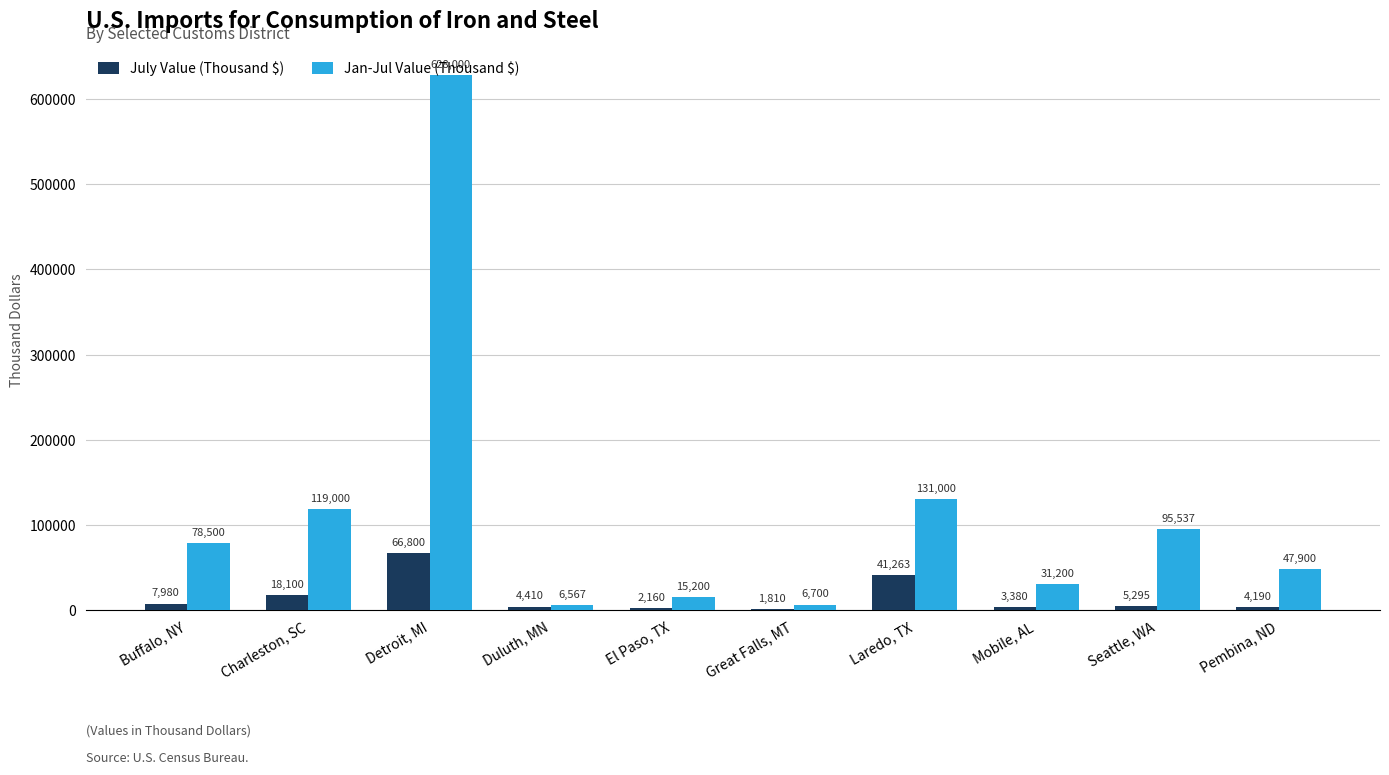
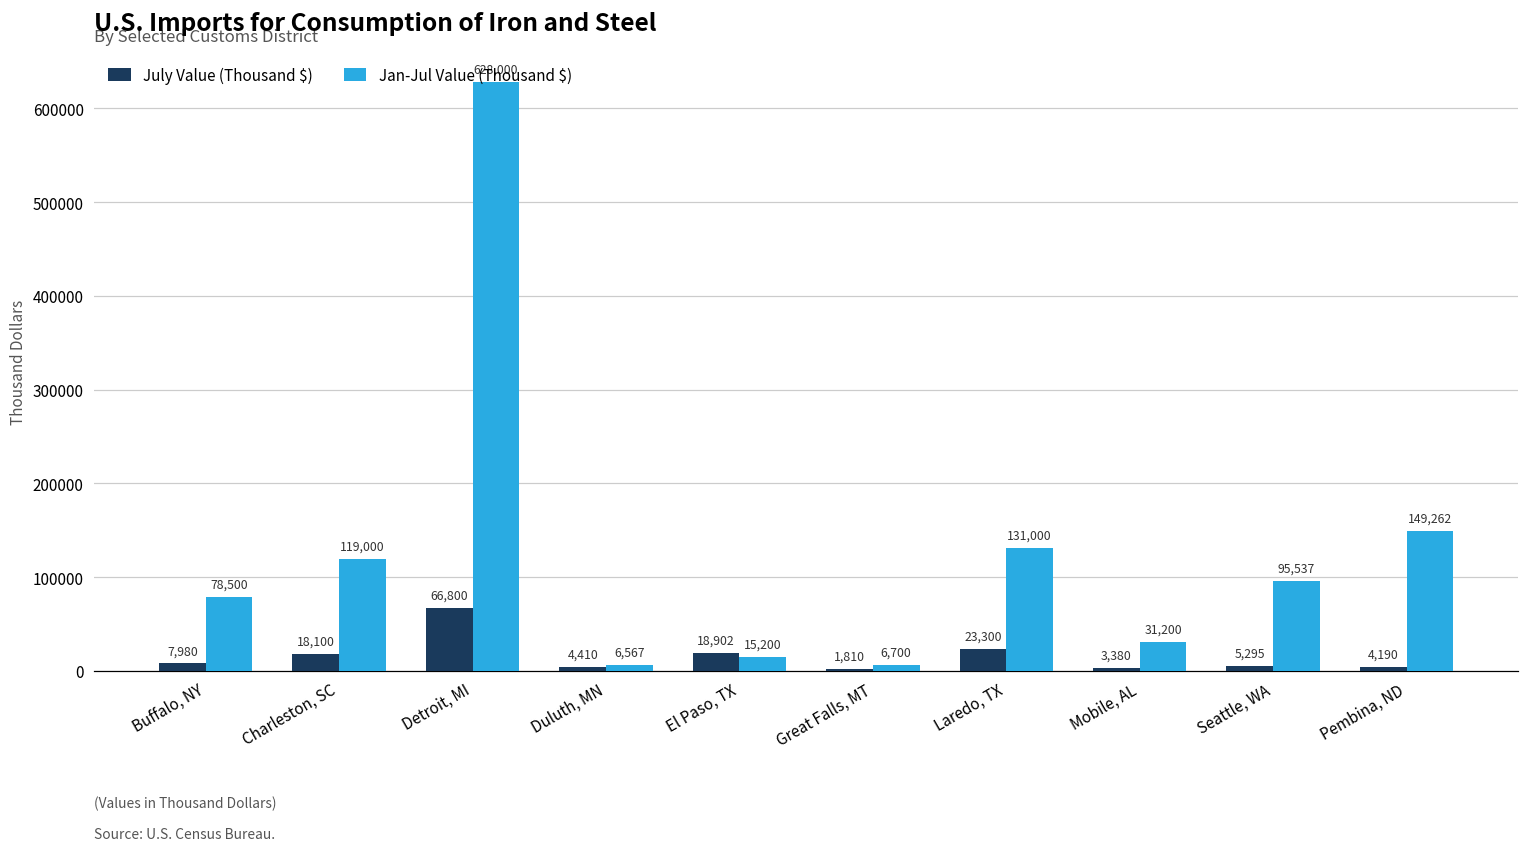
  {
    "July Value (Thousand $)": {
      "Buffalo, NY": "7,980",
      "Charleston, SC": "18,100",
      "Detroit, MI": "66,800",
      "Duluth, MN": "4,410",
-     "El Paso, TX": "2,160",
+     "El Paso, TX": "18,902",
      "Great Falls, MT": "1,810",
-     "Laredo, TX": "41,263",
+     "Laredo, TX": "23,300",
      "Mobile, AL": "3,380",
      "Seattle, WA": "5,295",
      "Pembina, ND": "4,190"
    },
    "Jan-Jul Value (Thousand $)": {
      "Buffalo, NY": "78,500",
      "Charleston, SC": "119,000",
      "Detroit, MI": "628,000",
      "Duluth, MN": "6,567",
      "El Paso, TX": "15,200",
      "Great Falls, MT": "6,700",
      "Laredo, TX": "131,000",
      "Mobile, AL": "31,200",
      "Seattle, WA": "95,537",
-     "Pembina, ND": "47,900"
+     "Pembina, ND": "149,262"
    }
  }
